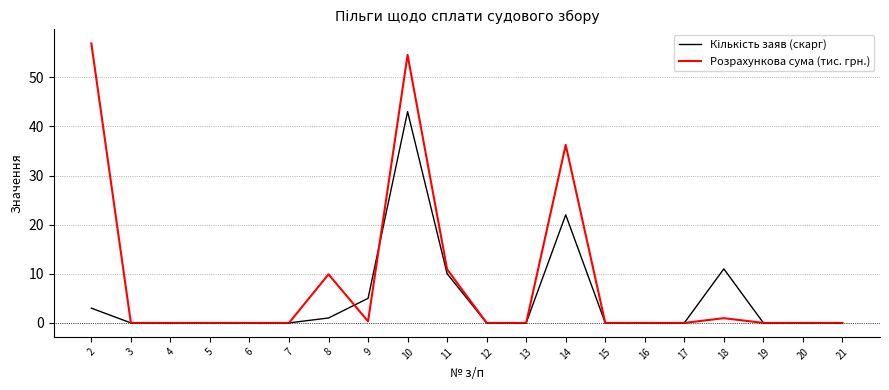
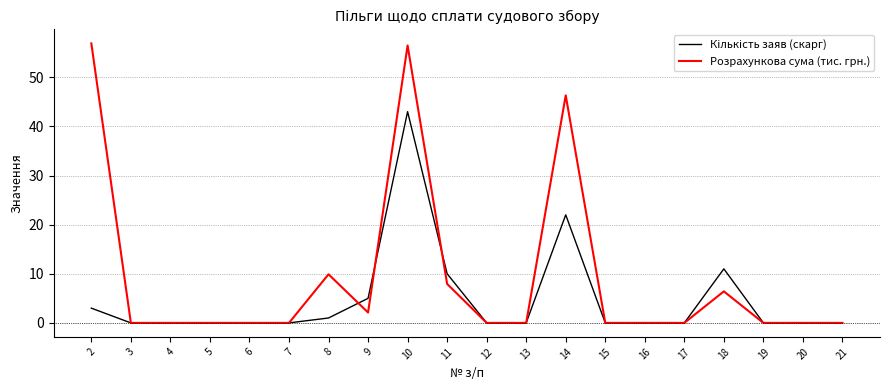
  {
    "Кількість заяв (скарг)": {
      "2": 3,
      "8": 1,
      "9": 5,
      "10": 43,
      "11": 10,
      "14": 22,
      "18": 11
    },
    "Розрахункова сума (тис. грн.)": {
      "2": 57,
      "8": 10,
-     "9": 0,
-     "10": 55,
-     "11": 11,
-     "14": 36,
-     "18": 1
+     "9": 2,
+     "10": 56,
+     "11": 8,
+     "14": 46,
+     "18": 6
    }
  }
